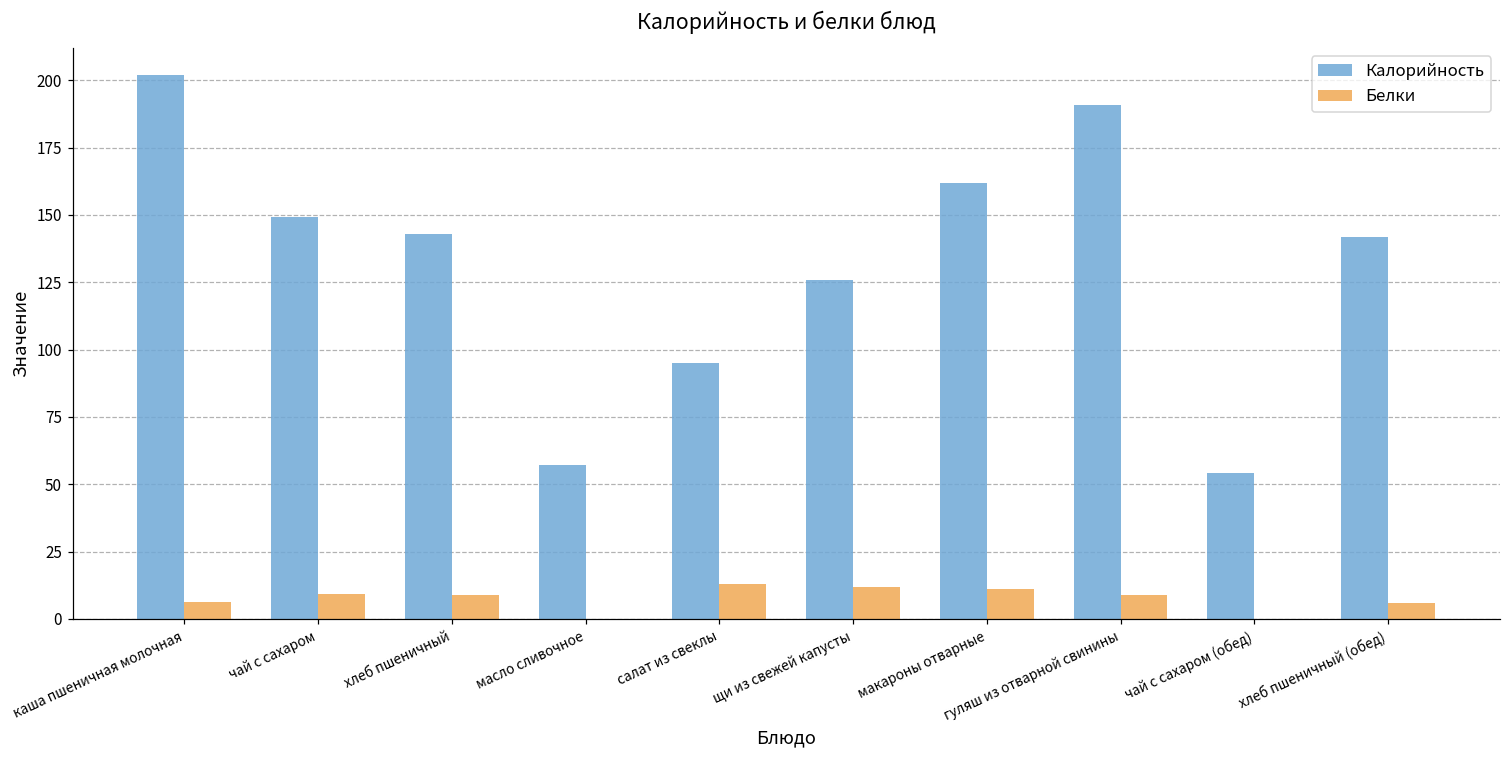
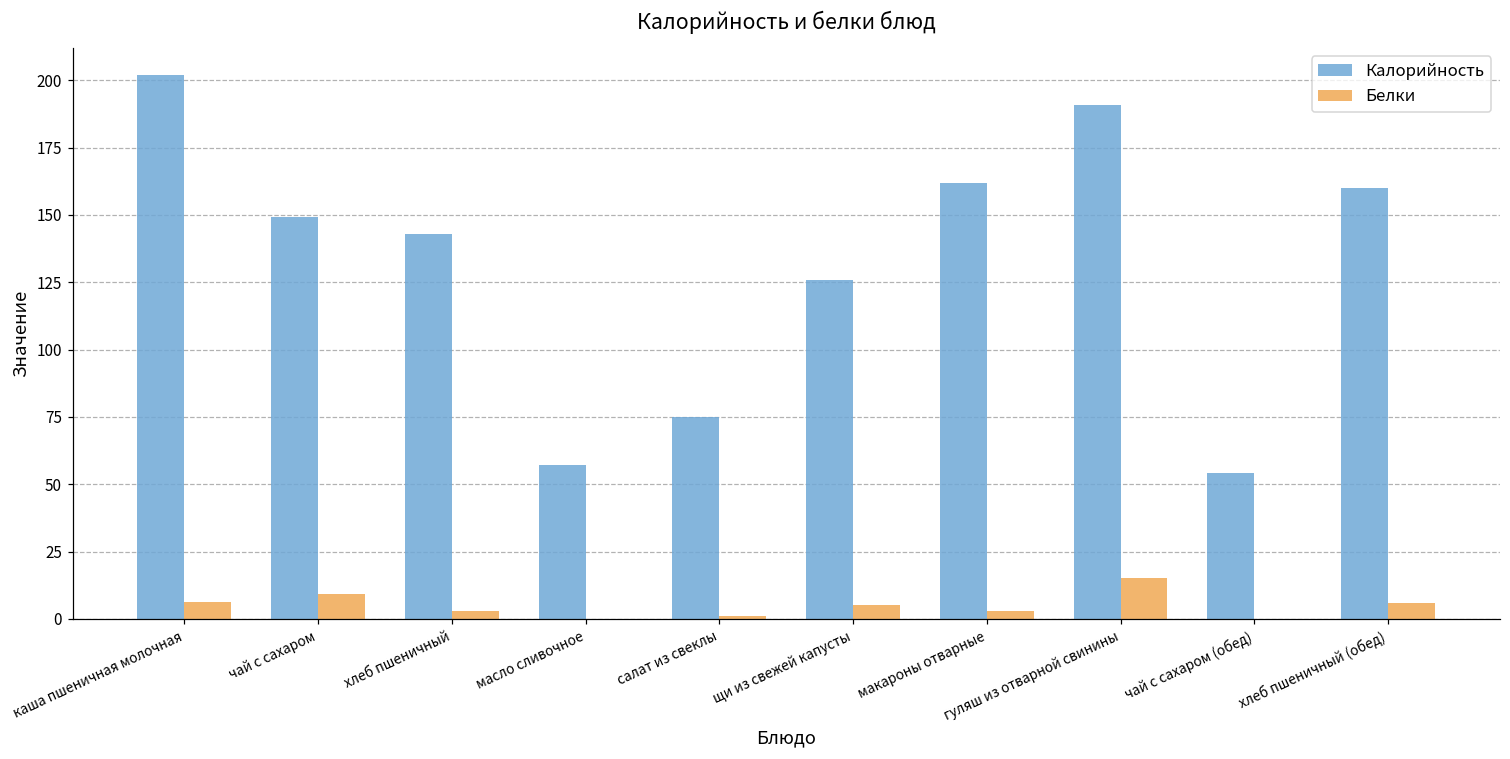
  {
    "Калорийность": {
      "каша пшеничная молочная": 202,
      "чай с сахаром": 149,
      "хлеб пшеничный": 143,
      "масло сливочное": 57,
-     "салат из свеклы": 95,
+     "салат из свеклы": 75,
      "щи из свежей капусты": 126,
      "макароны отварные": 162,
      "гуляш из отварной свинины": 191,
      "чай с сахаром (обед)": 54,
-     "хлеб пшеничный (обед)": 142
+     "хлеб пшеничный (обед)": 160
    },
    "Белки": {
      "каша пшеничная молочная": 6,
      "чай с сахаром": 9,
-     "хлеб пшеничный": 9,
+     "хлеб пшеничный": 3,
      "масло сливочное": 0,
-     "салат из свеклы": 13,
-     "щи из свежей капусты": 12,
-     "макароны отварные": 11,
-     "гуляш из отварной свинины": 9,
+     "салат из свеклы": 1,
+     "щи из свежей капусты": 5,
+     "макароны отварные": 3,
+     "гуляш из отварной свинины": 15,
      "чай с сахаром (обед)": 0,
      "хлеб пшеничный (обед)": 6
    }
  }
